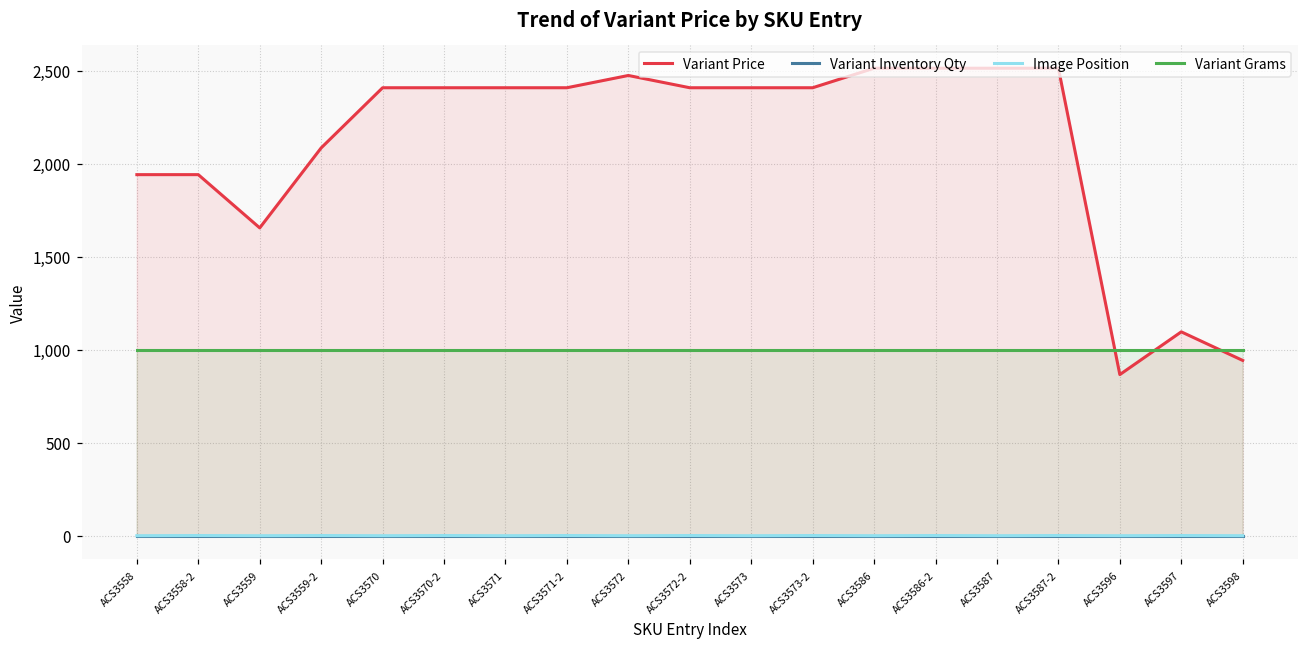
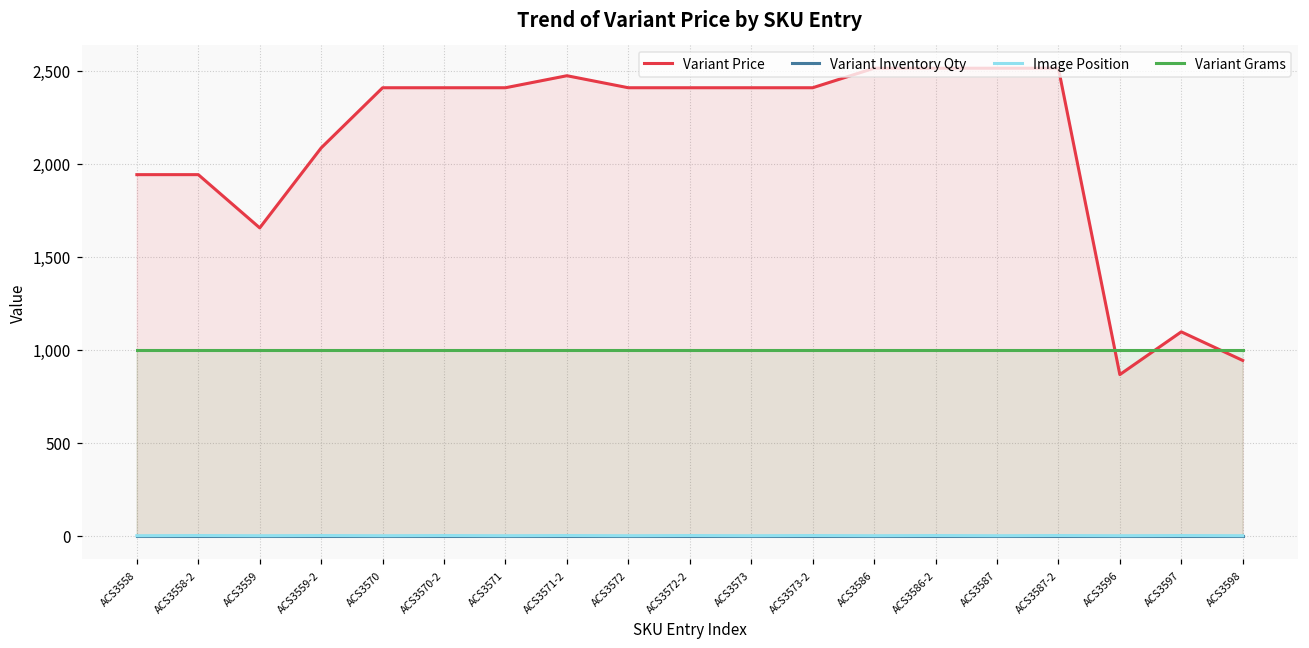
  {
    "Variant Price": {
      "ACS3558": "1,940",
      "ACS3558-2": "1,940",
      "ACS3559": "1,660",
      "ACS3559-2": "2,090",
      "ACS3570": "2,410",
      "ACS3570-2": "2,410",
      "ACS3571": "2,410",
-     "ACS3571-2": "2,410",
-     "ACS3572": "2,480",
+     "ACS3571-2": "2,470",
+     "ACS3572": "2,410",
      "ACS3572-2": "2,410",
      "ACS3573": "2,410",
      "ACS3573-2": "2,410",
      "ACS3596": "870",
      "ACS3597": "1,100",
      "ACS3598": "940"
    },
    "Image Position": {
      "ACS3558": "0",
      "ACS3558-2": "0",
      "ACS3559": "0",
      "ACS3559-2": "0",
      "ACS3570": "0",
      "ACS3570-2": "0",
      "ACS3571": "0",
      "ACS3571-2": "0",
      "ACS3572": "0",
      "ACS3572-2": "0",
      "ACS3573": "0",
      "ACS3573-2": "0",
      "ACS3586": "0",
      "ACS3586-2": "0",
      "ACS3587": "0",
      "ACS3587-2": "0",
      "ACS3596": "0",
      "ACS3597": "0",
      "ACS3598": "0"
    },
    "Variant Grams": {
      "ACS3558": "1,000",
      "ACS3558-2": "1,000",
      "ACS3559": "1,000",
      "ACS3559-2": "1,000",
      "ACS3570": "1,000",
      "ACS3570-2": "1,000",
      "ACS3571": "1,000",
      "ACS3571-2": "1,000",
      "ACS3572": "1,000",
      "ACS3572-2": "1,000",
      "ACS3573": "1,000",
      "ACS3573-2": "1,000",
      "ACS3586": "1,000",
      "ACS3586-2": "1,000",
      "ACS3587": "1,000",
      "ACS3587-2": "1,000",
      "ACS3596": "1,000",
      "ACS3597": "1,000",
      "ACS3598": "1,000"
    }
  }
